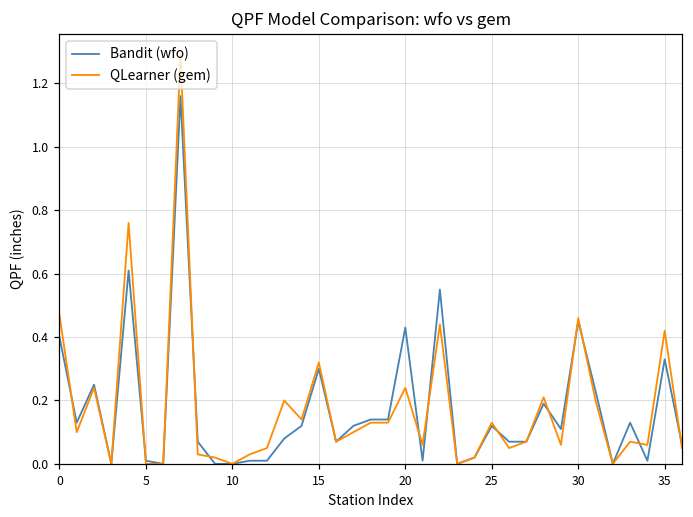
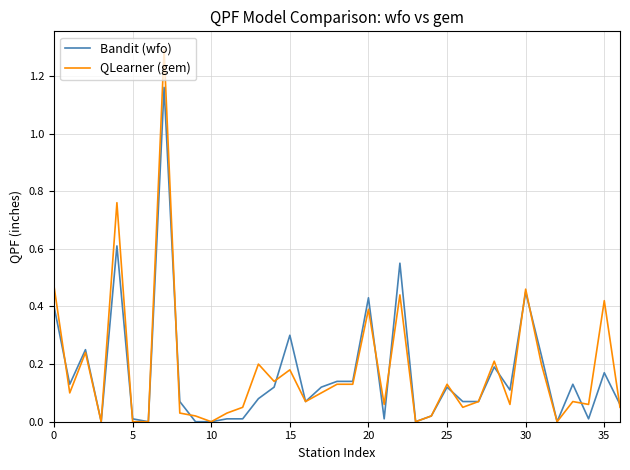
  {
    "Bandit (wfo)": {
      "0": 0.40,
      "5": 0.01,
      "15": 0.30,
      "20": 0.43,
      "25": 0.12,
      "30": 0.45,
-     "35": 0.33
+     "35": 0.17
    },
    "QLearner (gem)": {
      "0": 0.47,
      "5": 0.00,
-     "15": 0.32,
-     "20": 0.24,
+     "15": 0.18,
+     "20": 0.39,
      "25": 0.13,
      "30": 0.46,
      "35": 0.42
    }
  }
